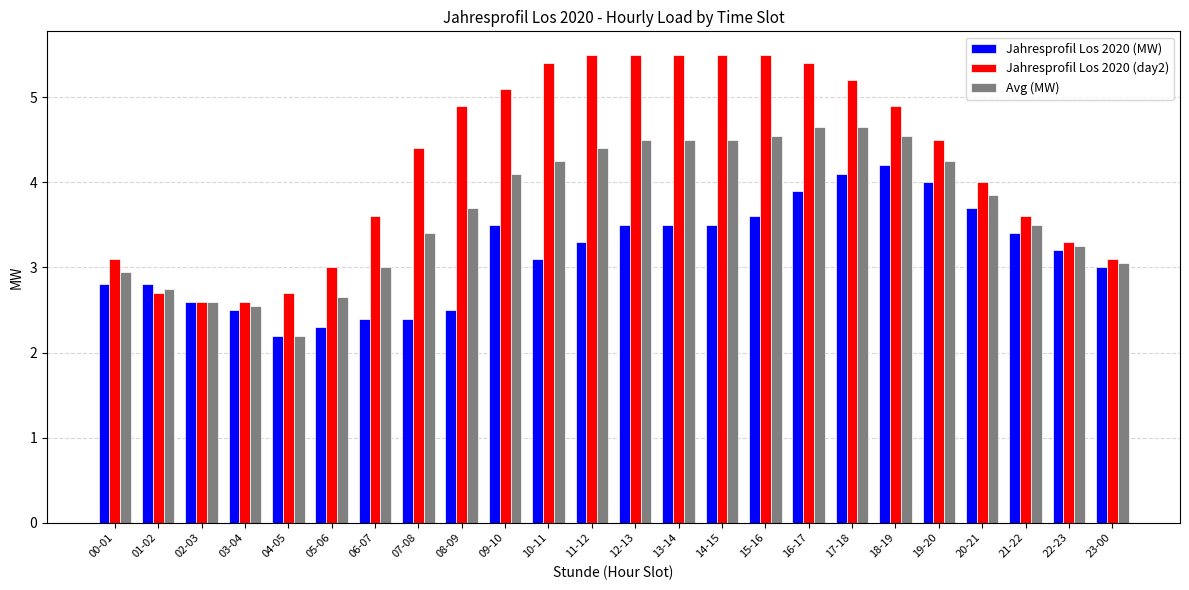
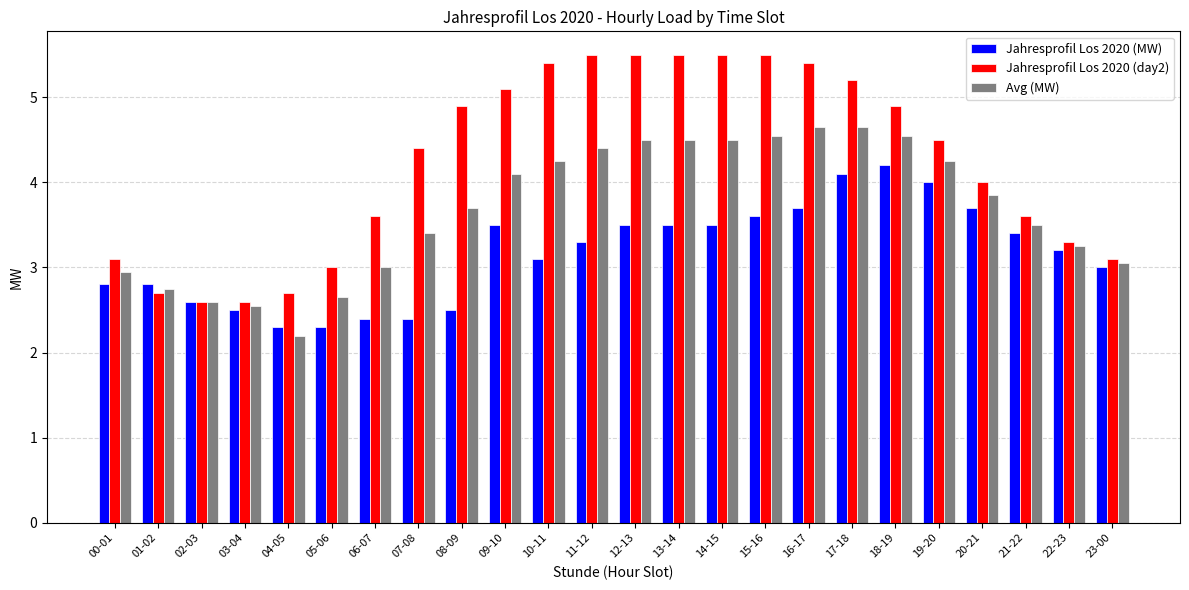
  {
    "Jahresprofil Los 2020 (MW)": {
      "00-01": 2.8,
      "01-02": 2.8,
      "02-03": 2.6,
      "03-04": 2.5,
-     "04-05": 2.2,
+     "04-05": 2.3,
      "05-06": 2.3,
      "06-07": 2.4,
      "07-08": 2.4,
      "08-09": 2.5,
      "09-10": 3.5,
      "10-11": 3.1,
      "11-12": 3.3,
      "12-13": 3.5,
      "13-14": 3.5,
      "14-15": 3.5,
      "15-16": 3.6,
-     "16-17": 3.9,
+     "16-17": 3.7,
      "17-18": 4.1,
      "18-19": 4.2,
      "19-20": 4.0,
      "20-21": 3.7,
      "21-22": 3.4,
      "22-23": 3.2,
      "23-00": 3.0
    },
    "Jahresprofil Los 2020 (day2)": {
      "00-01": 3.1,
      "01-02": 2.7,
      "02-03": 2.6,
      "03-04": 2.6,
      "04-05": 2.7,
      "05-06": 3.0,
      "06-07": 3.6,
      "07-08": 4.4,
      "08-09": 4.9,
      "09-10": 5.1,
      "10-11": 5.4,
      "11-12": 5.5,
      "12-13": 5.5,
      "13-14": 5.5,
      "14-15": 5.5,
      "15-16": 5.5,
      "16-17": 5.4,
      "17-18": 5.2,
      "18-19": 4.9,
      "19-20": 4.5,
      "20-21": 4.0,
      "21-22": 3.6,
      "22-23": 3.3,
      "23-00": 3.1
    },
    "Avg (MW)": {
      "00-01": 3.0,
      "01-02": 2.8,
      "02-03": 2.6,
      "03-04": 2.6,
      "04-05": 2.2,
      "05-06": 2.7,
      "06-07": 3.0,
      "07-08": 3.4,
      "08-09": 3.7,
      "09-10": 4.1,
      "10-11": 4.3,
      "11-12": 4.4,
      "12-13": 4.5,
      "13-14": 4.5,
      "14-15": 4.5,
      "15-16": 4.6,
      "16-17": 4.7,
      "17-18": 4.7,
      "18-19": 4.6,
      "19-20": 4.3,
      "20-21": 3.9,
      "21-22": 3.5,
      "22-23": 3.3,
      "23-00": 3.1
    }
  }
